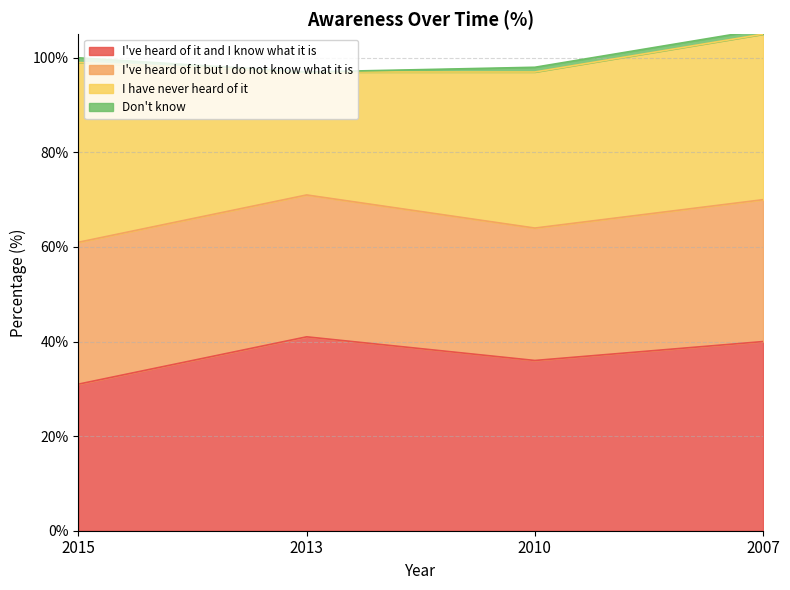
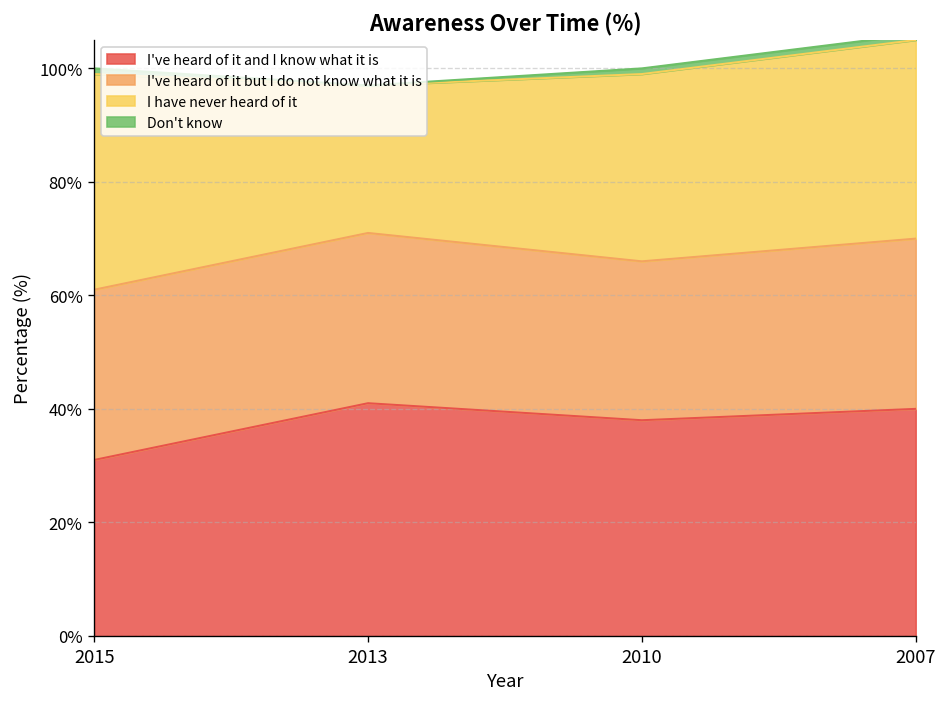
  {
    "I've heard of it and I know what it is": {
      "2015": "31%",
      "2013": "41%",
-     "2010": "36%",
+     "2010": "38%",
      "2007": "40%"
    },
    "Don't know": {
      "2015": "1%",
      "2010": "1%"
    }
  }
